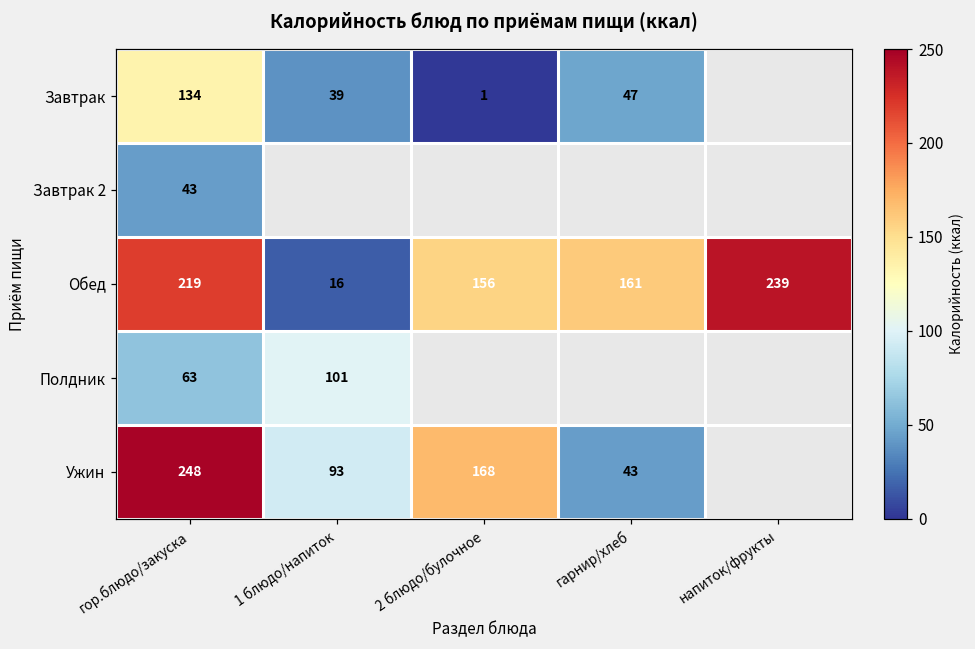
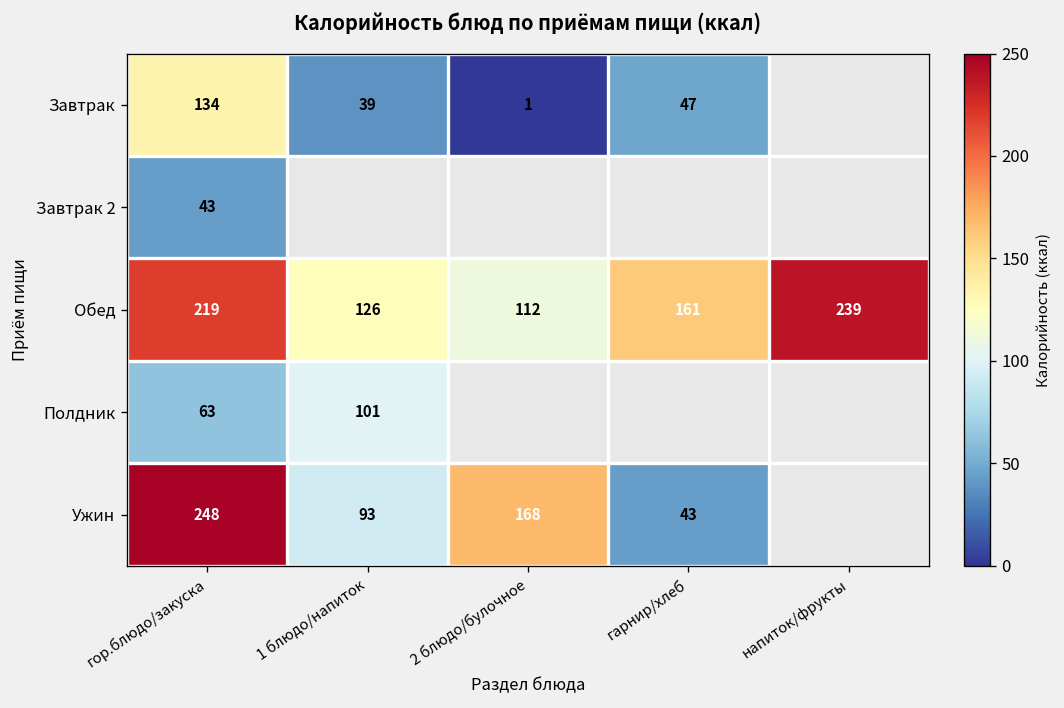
  {
    "Завтрак": {
      "гор.блюдо/закуска": 134,
      "1 блюдо/напиток": 39,
      "2 блюдо/булочное": 1,
      "гарнир/хлеб": 47
    },
    "Завтрак 2": {
      "гор.блюдо/закуска": 43
    },
    "Обед": {
      "гор.блюдо/закуска": 219,
-     "1 блюдо/напиток": 16,
-     "2 блюдо/булочное": 156,
+     "1 блюдо/напиток": 126,
+     "2 блюдо/булочное": 112,
      "гарнир/хлеб": 161,
      "напиток/фрукты": 239
    },
    "Полдник": {
      "гор.блюдо/закуска": 63,
      "1 блюдо/напиток": 101
    },
    "Ужин": {
      "гор.блюдо/закуска": 248,
      "1 блюдо/напиток": 93,
      "2 блюдо/булочное": 168,
      "гарнир/хлеб": 43
    }
  }
